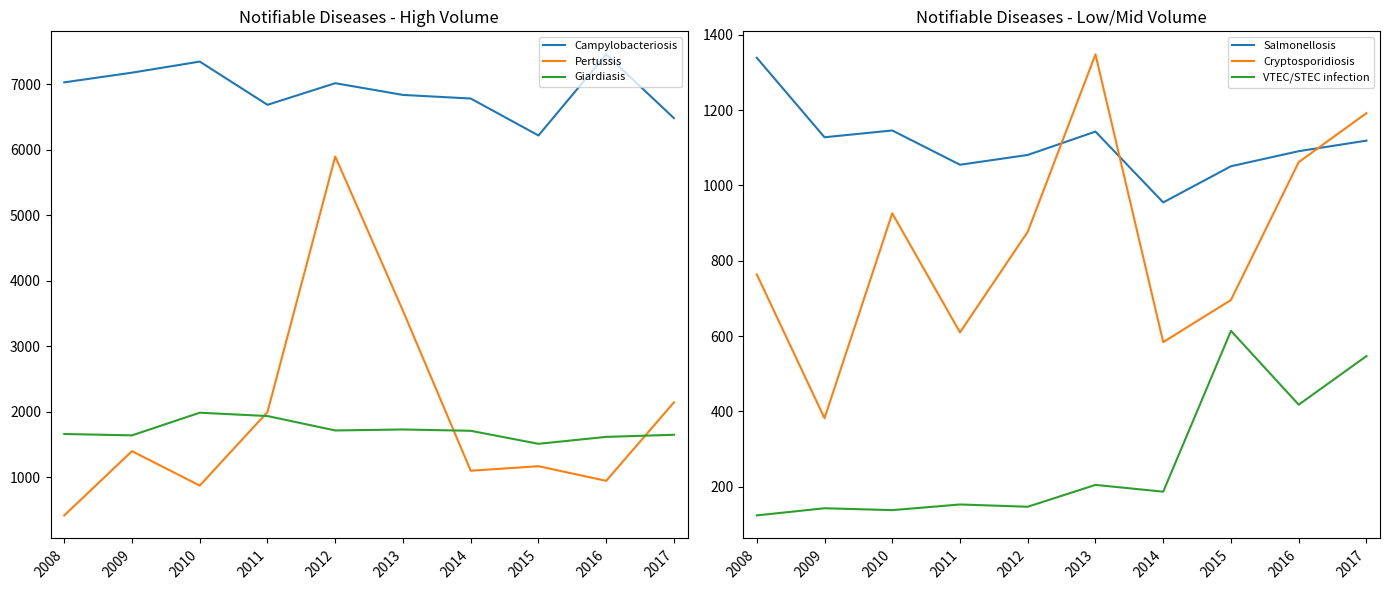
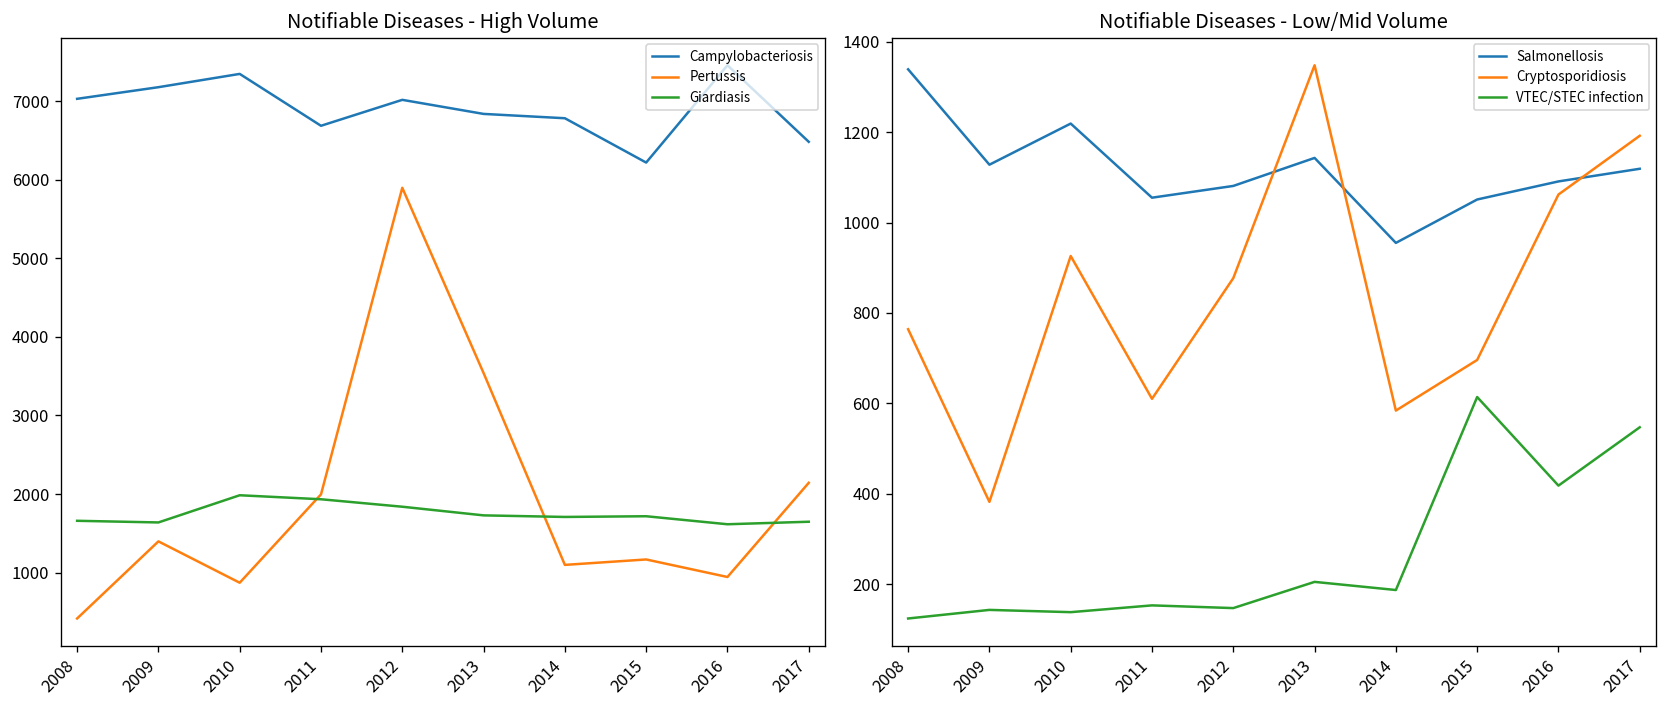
  {
    "Notifiable Diseases - High Volume": {
      "Campylobacteriosis": {
        "2008": 7000,
        "2009": 7200,
        "2010": 7300,
        "2011": 6700,
        "2012": 7000,
        "2013": 6800,
        "2014": 6800,
        "2015": 6200,
        "2017": 6500
      },
      "Pertussis": {
        "2008": 400,
        "2009": 1400,
        "2010": 900,
        "2011": 2000,
        "2012": 5900,
        "2013": 3500,
        "2014": 1100,
        "2015": 1200,
        "2016": 900,
        "2017": 2100
      },
      "Giardiasis": {
        "2008": 1700,
        "2009": 1600,
        "2010": 2000,
        "2011": 1900,
-       "2012": 1700,
+       "2012": 1800,
        "2013": 1700,
        "2014": 1700,
-       "2015": 1500,
+       "2015": 1700,
        "2016": 1600,
        "2017": 1600
      }
    },
    "Notifiable Diseases - Low/Mid Volume": {
      "Salmonellosis": {
        "2008": 1340,
        "2009": 1130,
-       "2010": 1150,
+       "2010": 1220,
        "2011": 1060,
        "2012": 1080,
        "2013": 1140,
        "2014": 960,
        "2015": 1050,
        "2016": 1090,
        "2017": 1120
      },
      "Cryptosporidiosis": {
        "2008": 760,
        "2009": 380,
        "2010": 930,
        "2011": 610,
        "2012": 880,
        "2013": 1350,
        "2014": 580,
        "2015": 700,
        "2016": 1060,
        "2017": 1190
      },
      "VTEC/STEC infection": {
        "2008": 120,
        "2009": 140,
        "2010": 140,
        "2011": 150,
        "2012": 150,
        "2013": 210,
        "2014": 190,
        "2015": 610,
        "2016": 420,
        "2017": 550
      }
    }
  }
